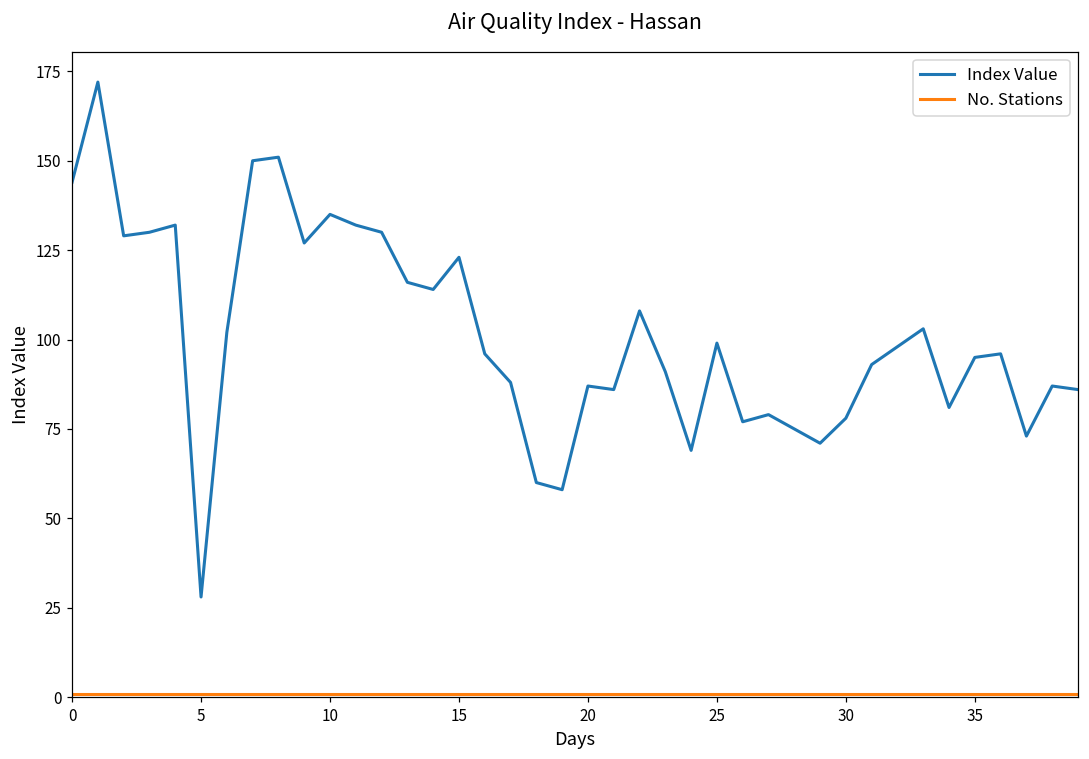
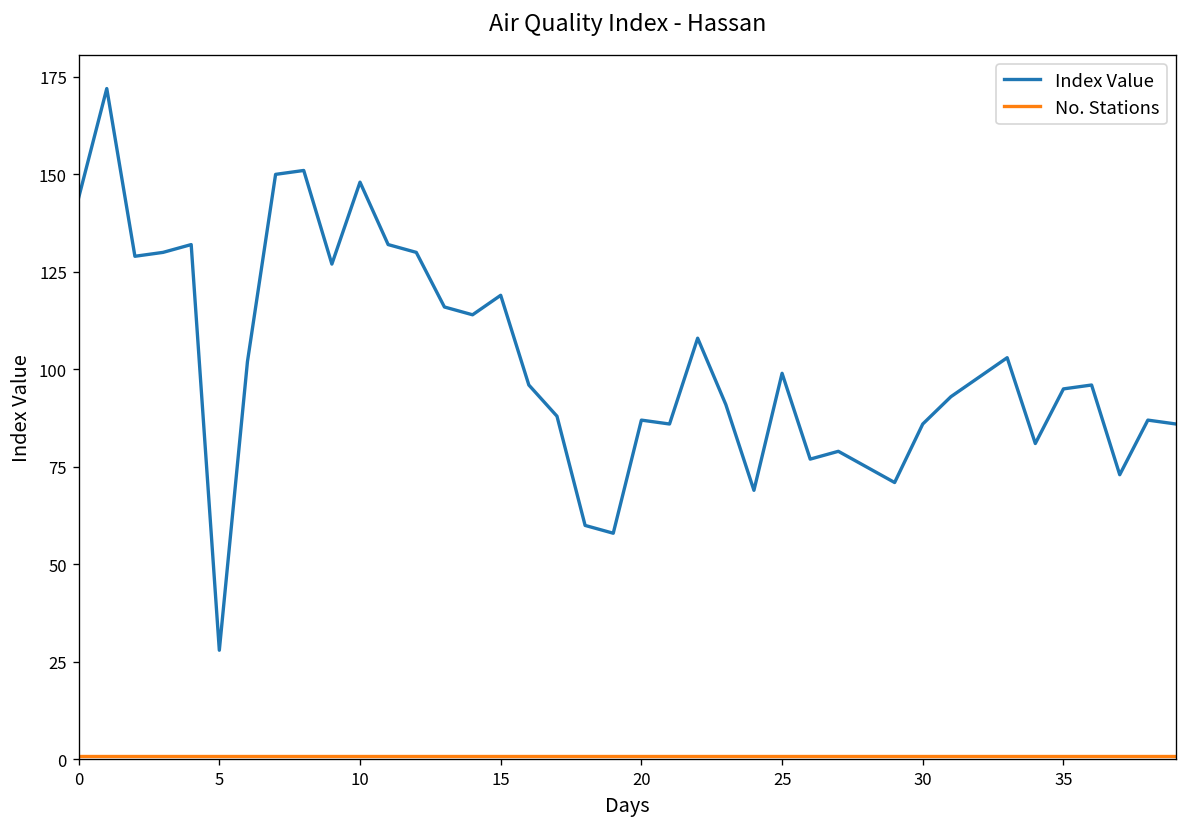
  {
    "Index Value": {
      "0": 144,
      "5": 28,
-     "10": 135,
-     "15": 123,
+     "10": 148,
+     "15": 119,
      "20": 87,
      "25": 99,
-     "30": 78,
+     "30": 86,
      "35": 95
    },
    "No. Stations": {
      "0": 1,
      "5": 1,
      "10": 1,
      "15": 1,
      "20": 1,
      "25": 1,
      "30": 1,
      "35": 1
    }
  }
